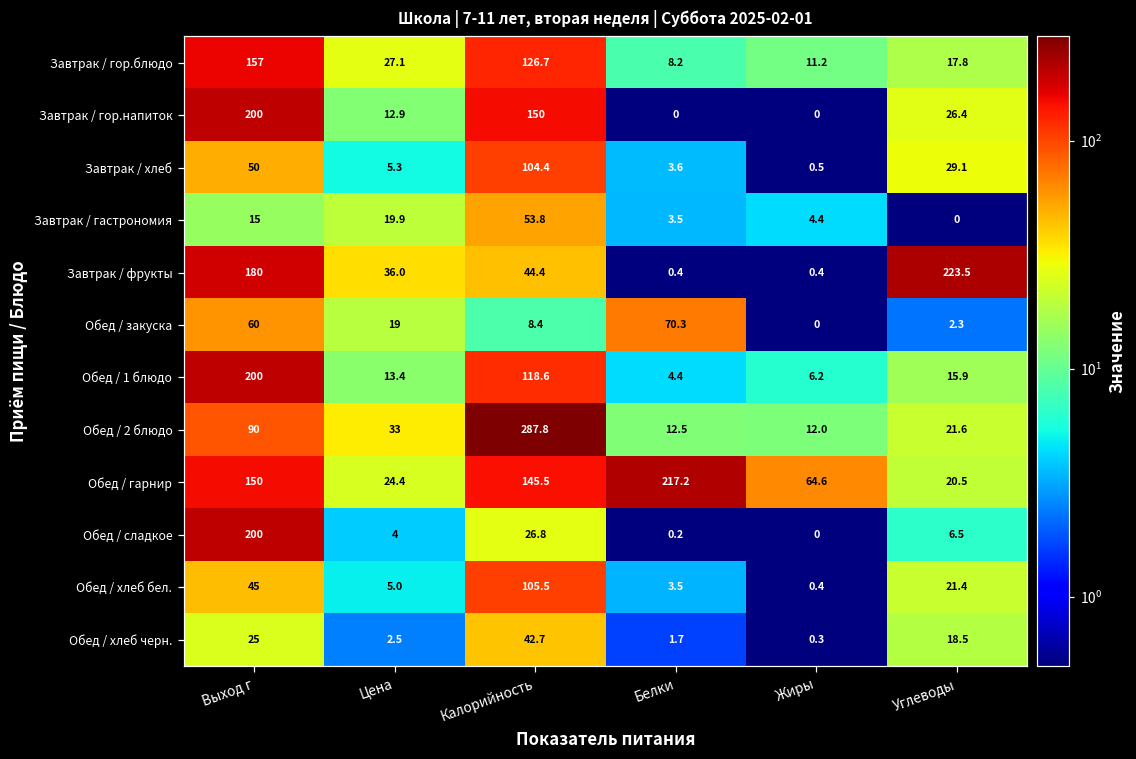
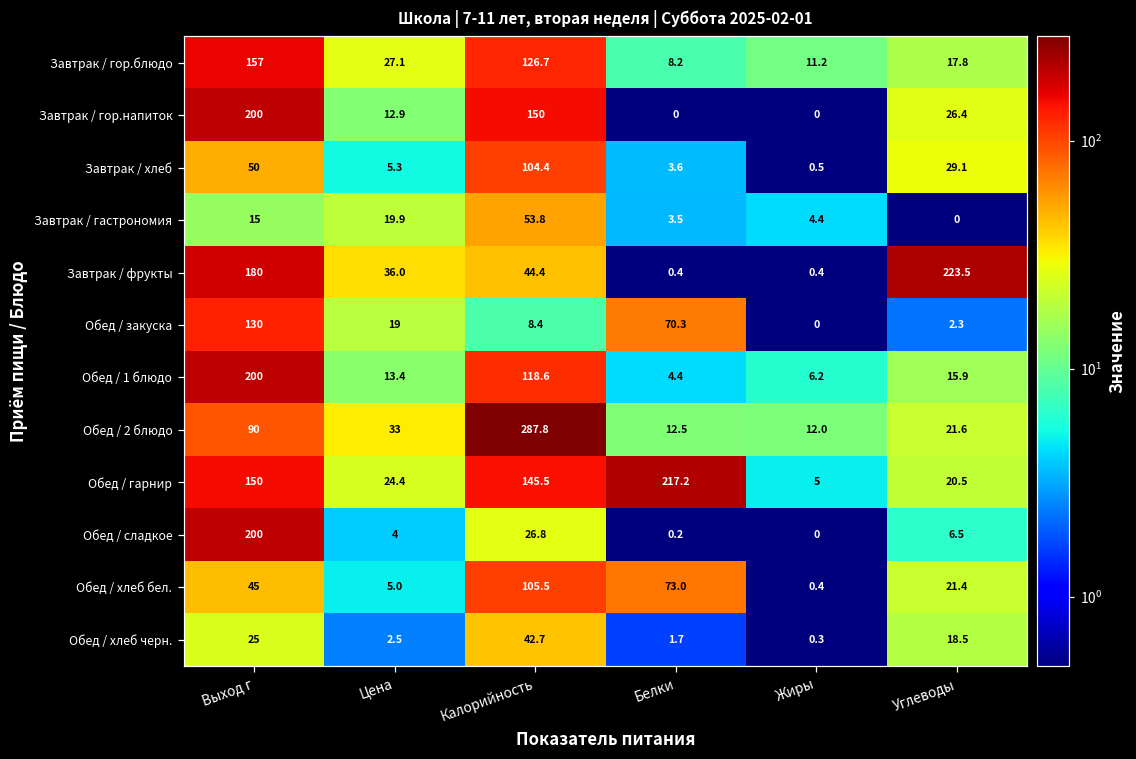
  {
    "Завтрак / гор.блюдо": {
      "Выход г": 157,
      "Цена": 27.1,
      "Калорийность": 126.7,
      "Белки": 8.2,
      "Жиры": 11.2,
      "Углеводы": 17.8
    },
    "Завтрак / гор.напиток": {
      "Выход г": 200,
      "Цена": 12.9,
      "Калорийность": 150,
      "Белки": 0,
      "Жиры": 0,
      "Углеводы": 26.4
    },
    "Завтрак / хлеб": {
      "Выход г": 50,
      "Цена": 5.3,
      "Калорийность": 104.4,
      "Белки": 3.6,
      "Жиры": 0.5,
      "Углеводы": 29.1
    },
    "Завтрак / гастрономия": {
      "Выход г": 15,
      "Цена": 19.9,
      "Калорийность": 53.8,
      "Белки": 3.5,
      "Жиры": 4.4,
      "Углеводы": 0
    },
    "Завтрак / фрукты": {
      "Выход г": 180,
      "Цена": 36.0,
      "Калорийность": 44.4,
      "Белки": 0.4,
      "Жиры": 0.4,
      "Углеводы": 223.5
    },
    "Обед / закуска": {
-     "Выход г": 60,
+     "Выход г": 130,
      "Цена": 19,
      "Калорийность": 8.4,
      "Белки": 70.3,
      "Жиры": 0,
      "Углеводы": 2.3
    },
    "Обед / 1 блюдо": {
      "Выход г": 200,
      "Цена": 13.4,
      "Калорийность": 118.6,
      "Белки": 4.4,
      "Жиры": 6.2,
      "Углеводы": 15.9
    },
    "Обед / 2 блюдо": {
      "Выход г": 90,
      "Цена": 33,
      "Калорийность": 287.8,
      "Белки": 12.5,
      "Жиры": 12.0,
      "Углеводы": 21.6
    },
    "Обед / гарнир": {
      "Выход г": 150,
      "Цена": 24.4,
      "Калорийность": 145.5,
      "Белки": 217.2,
-     "Жиры": 64.6,
+     "Жиры": 5,
      "Углеводы": 20.5
    },
    "Обед / сладкое": {
      "Выход г": 200,
      "Цена": 4,
      "Калорийность": 26.8,
      "Белки": 0.2,
      "Жиры": 0,
      "Углеводы": 6.5
    },
    "Обед / хлеб бел.": {
      "Выход г": 45,
      "Цена": 5.0,
      "Калорийность": 105.5,
-     "Белки": 3.5,
+     "Белки": 73.0,
      "Жиры": 0.4,
      "Углеводы": 21.4
    },
    "Обед / хлеб черн.": {
      "Выход г": 25,
      "Цена": 2.5,
      "Калорийность": 42.7,
      "Белки": 1.7,
      "Жиры": 0.3,
      "Углеводы": 18.5
    }
  }
